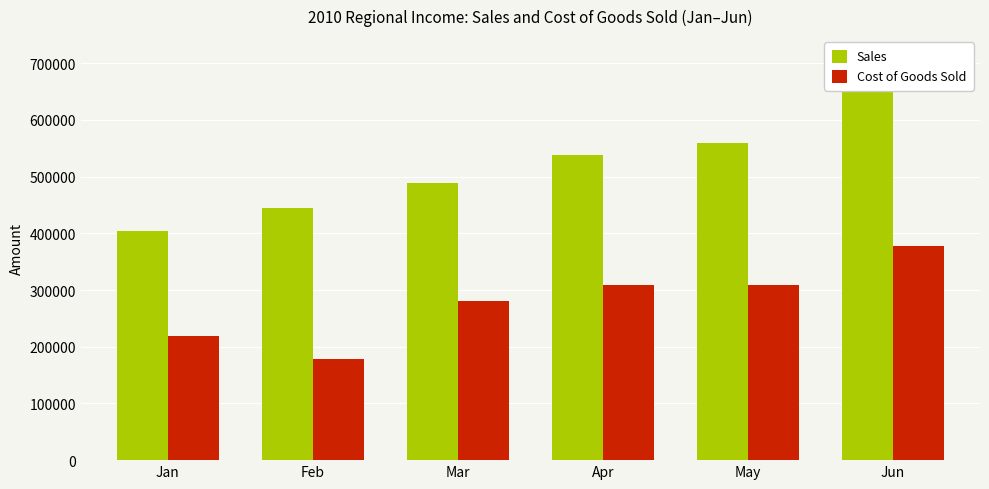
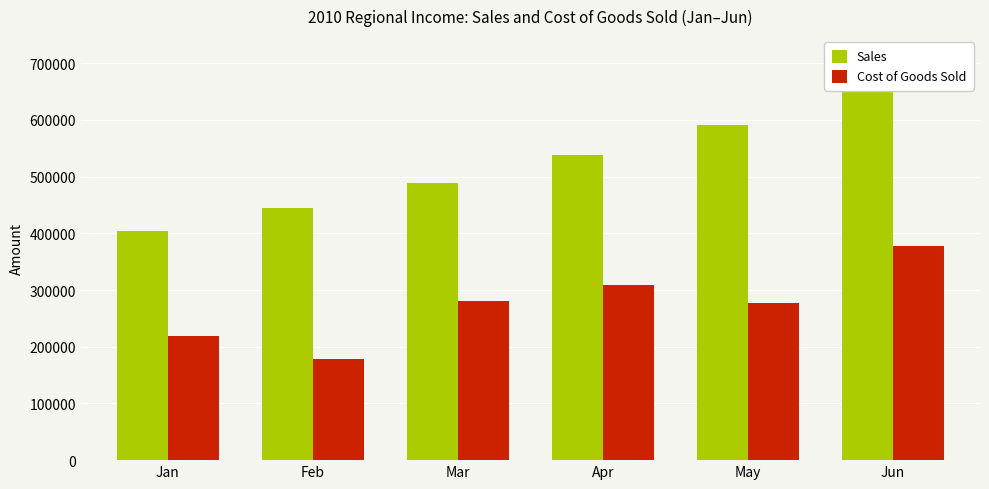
  {
    "Sales": {
      "Jan": 400000,
      "Feb": 440000,
      "Mar": 490000,
      "Apr": 540000,
-     "May": 560000,
+     "May": 590000,
      "Jun": 650000
    },
    "Cost of Goods Sold": {
      "Jan": 220000,
      "Feb": 180000,
      "Mar": 280000,
      "Apr": 310000,
-     "May": 310000,
+     "May": 280000,
      "Jun": 380000
    }
  }
